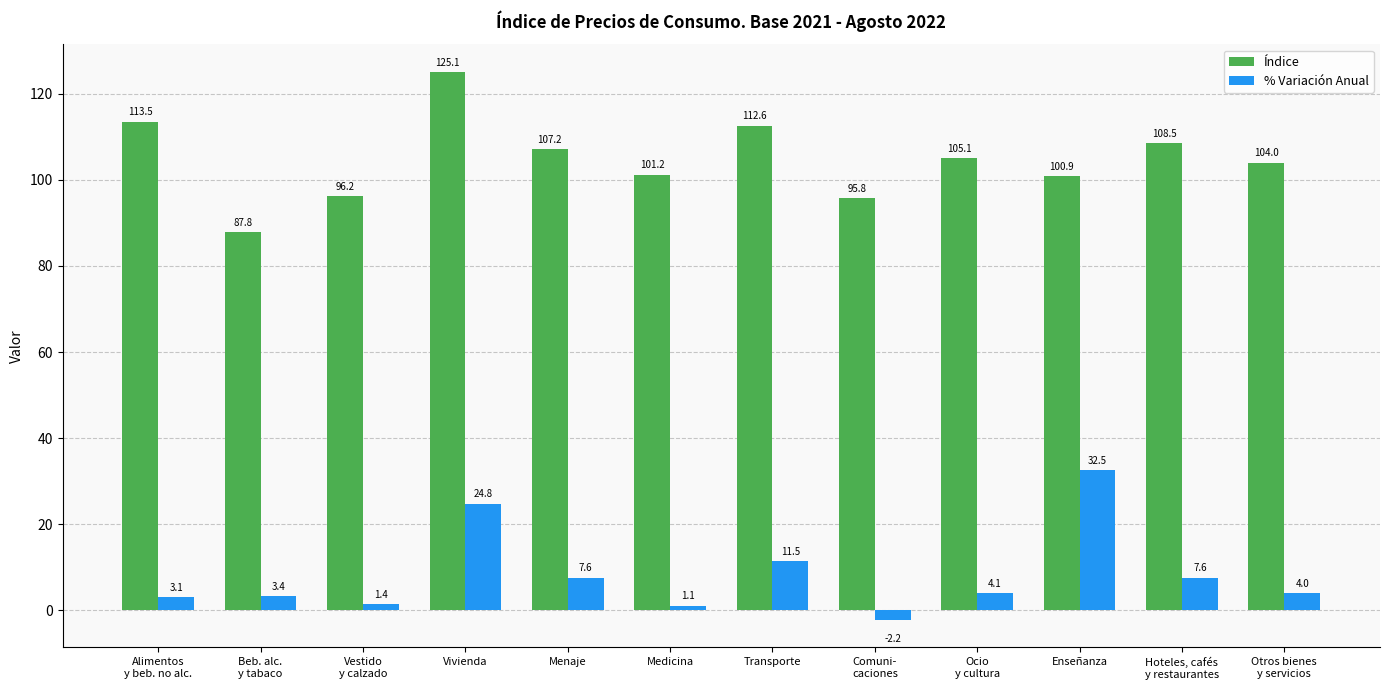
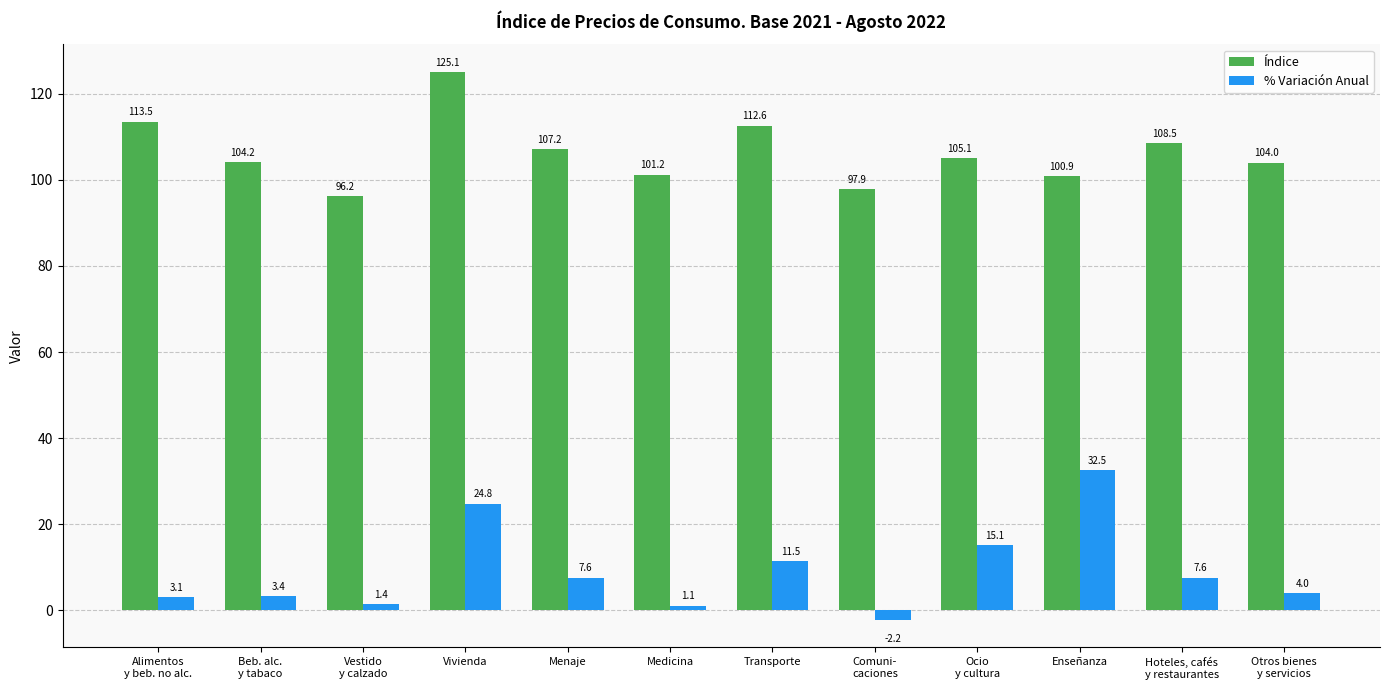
  {
    "Índice": {
      "Alimentos y beb. no alc.": 113.5,
-     "Beb. alc. y tabaco": 87.8,
+     "Beb. alc. y tabaco": 104.2,
      "Vestido y calzado": 96.2,
      "Vivienda": 125.1,
      "Menaje": 107.2,
      "Medicina": 101.2,
      "Transporte": 112.6,
-     "Comuni- caciones": 95.8,
+     "Comuni- caciones": 97.9,
      "Ocio y cultura": 105.1,
      "Enseñanza": 100.9,
      "Hoteles, cafés y restaurantes": 108.5,
      "Otros bienes y servicios": 104.0
    },
    "% Variación Anual": {
      "Alimentos y beb. no alc.": 3.1,
      "Beb. alc. y tabaco": 3.4,
      "Vestido y calzado": 1.4,
      "Vivienda": 24.8,
      "Menaje": 7.6,
      "Medicina": 1.1,
      "Transporte": 11.5,
      "Comuni- caciones": -2.2,
-     "Ocio y cultura": 4.1,
+     "Ocio y cultura": 15.1,
      "Enseñanza": 32.5,
      "Hoteles, cafés y restaurantes": 7.6,
      "Otros bienes y servicios": 4.0
    }
  }
